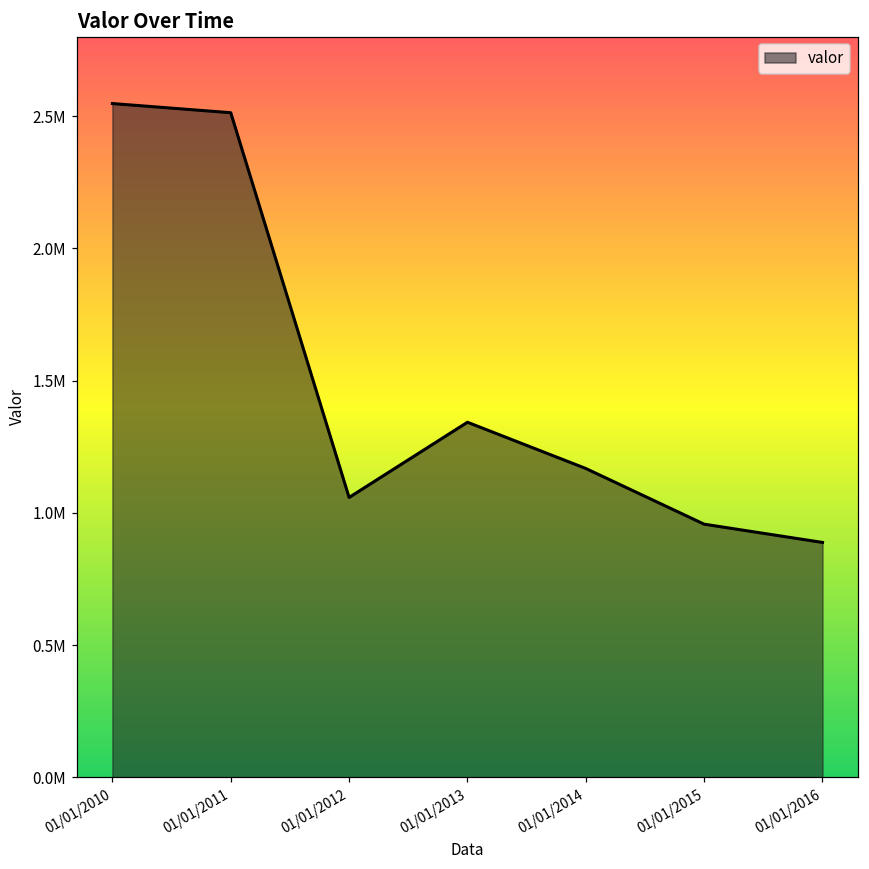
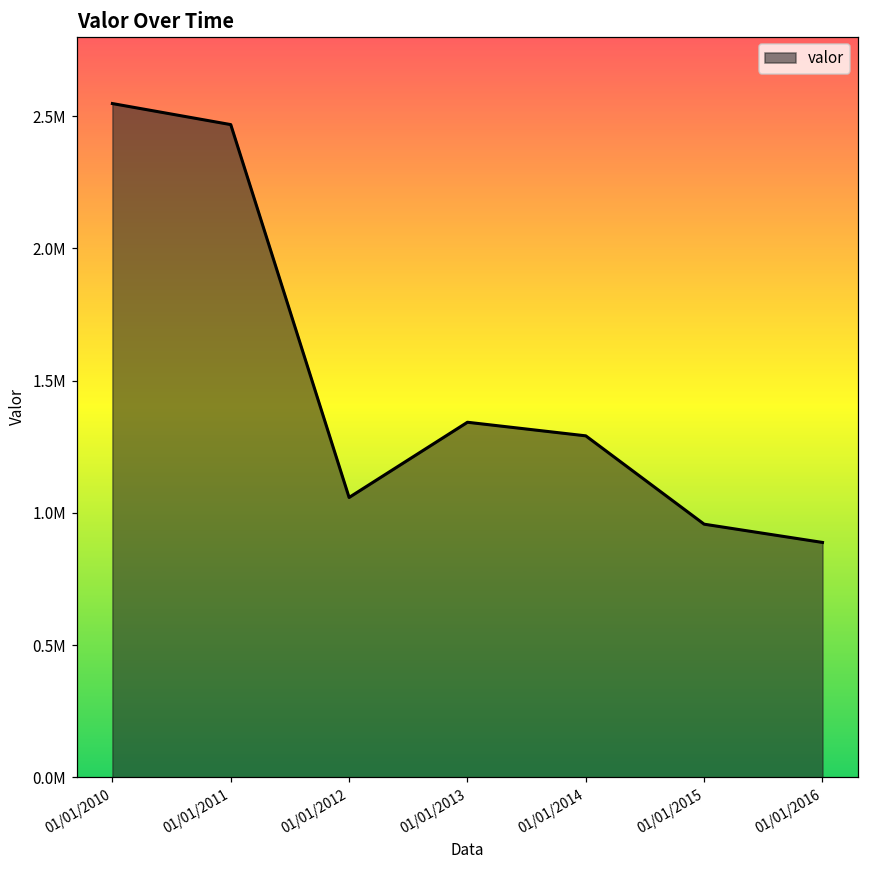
  {
    "01/01/2010": 2550000,
-   "01/01/2011": 2510000,
+   "01/01/2011": 2470000,
    "01/01/2012": 1060000,
    "01/01/2013": 1340000,
-   "01/01/2014": 1170000,
+   "01/01/2014": 1290000,
    "01/01/2015": 960000,
    "01/01/2016": 890000
  }
